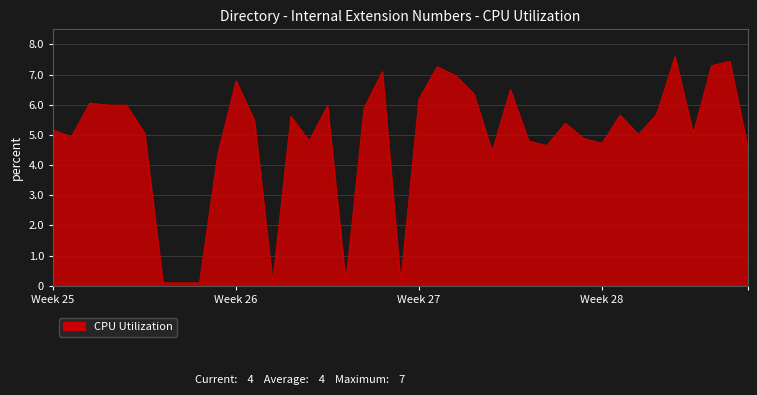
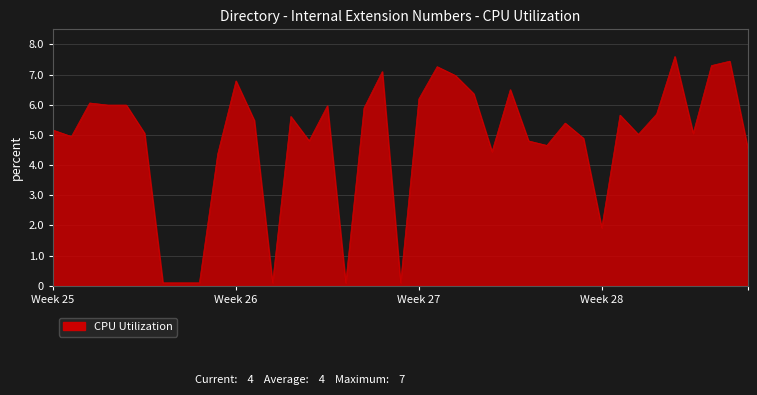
  {
    "Week 25": 5.2,
    "Week 26": 6.8,
    "Week 27": 6.2,
-   "Week 28": 4.7
+   "Week 28": 1.9
  }
